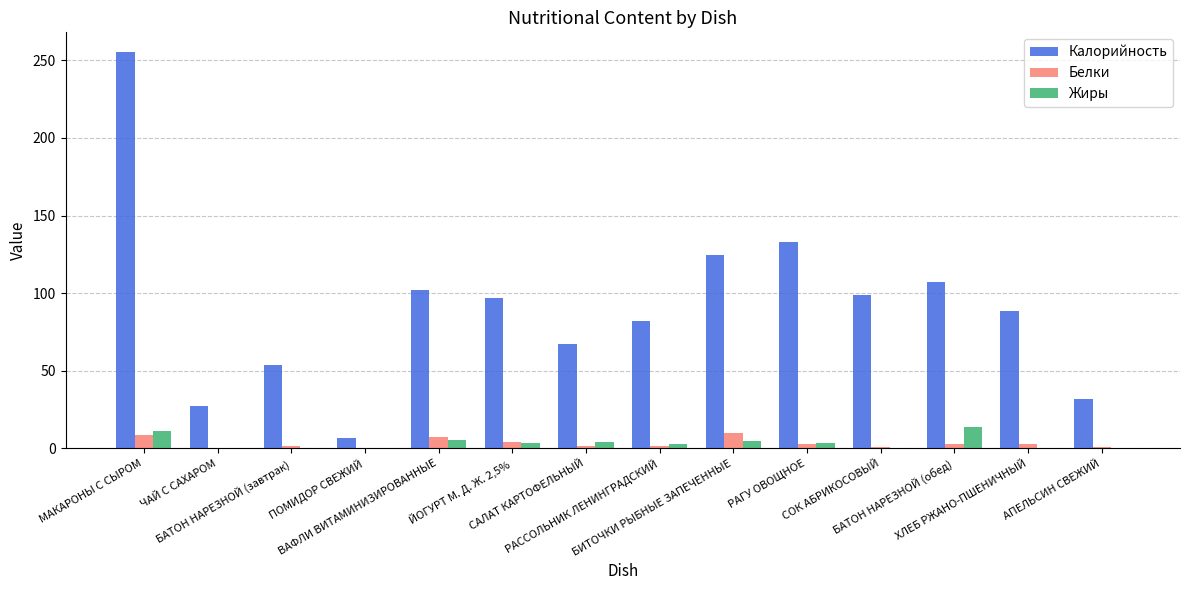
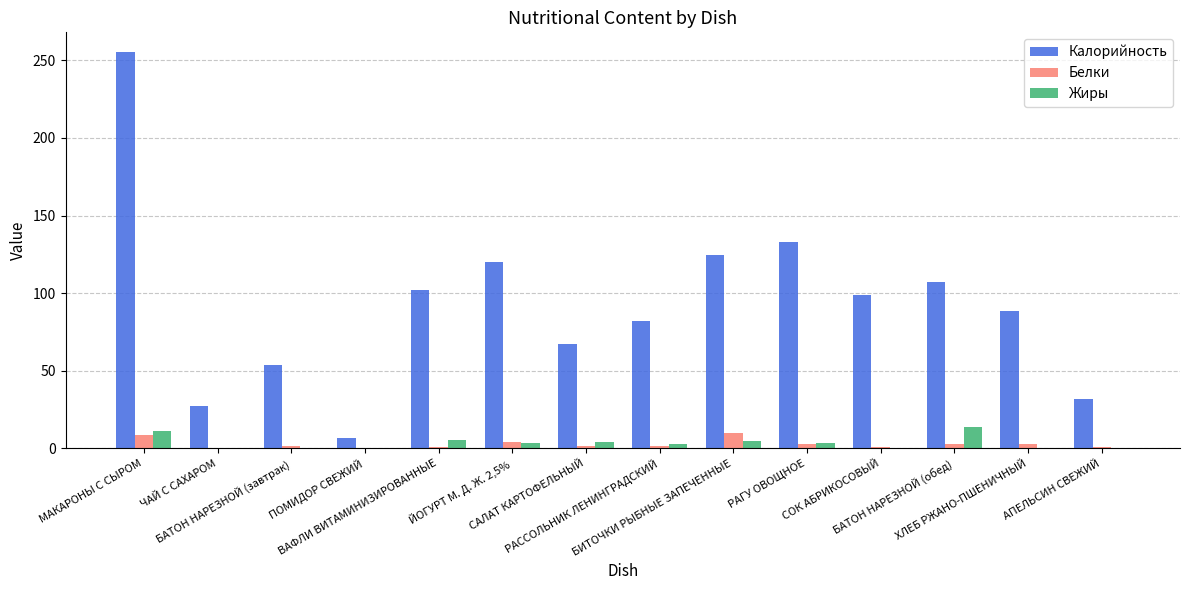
  {
    "Калорийность": {
      "МАКАРОНЫ С СЫРОМ": 255,
      "ЧАЙ С САХАРОМ": 27,
      "БАТОН НАРЕЗНОЙ (завтрак)": 54,
      "ПОМИДОР СВЕЖИЙ": 7,
      "ВАФЛИ ВИТАМИНИЗИРОВАННЫЕ": 102,
-     "ЙОГУРТ М. Д. Ж. 2,5%": 97,
+     "ЙОГУРТ М. Д. Ж. 2,5%": 120,
      "САЛАТ КАРТОФЕЛЬНЫЙ": 67,
      "РАССОЛЬНИК ЛЕНИНГРАДСКИЙ": 82,
      "БИТОЧКИ РЫБНЫЕ ЗАПЕЧЕННЫЕ": 125,
      "РАГУ ОВОЩНОЕ": 133,
      "СОК АБРИКОСОВЫЙ": 99,
      "БАТОН НАРЕЗНОЙ (обед)": 107,
      "ХЛЕБ РЖАНО-ПШЕНИЧНЫЙ": 88,
      "АПЕЛЬСИН СВЕЖИЙ": 32
    },
    "Белки": {
      "МАКАРОНЫ С СЫРОМ": 9,
      "ПОМИДОР СВЕЖИЙ": 0,
-     "ВАФЛИ ВИТАМИНИЗИРОВАННЫЕ": 7,
+     "ВАФЛИ ВИТАМИНИЗИРОВАННЫЕ": 1,
      "ЙОГУРТ М. Д. Ж. 2,5%": 4,
      "БИТОЧКИ РЫБНЫЕ ЗАПЕЧЕННЫЕ": 10,
      "РАГУ ОВОЩНОЕ": 3,
      "БАТОН НАРЕЗНОЙ (обед)": 3,
      "ХЛЕБ РЖАНО-ПШЕНИЧНЫЙ": 3
    },
    "Жиры": {
      "МАКАРОНЫ С СЫРОМ": 11,
      "ЧАЙ С САХАРОМ": 0,
      "ВАФЛИ ВИТАМИНИЗИРОВАННЫЕ": 5,
      "ЙОГУРТ М. Д. Ж. 2,5%": 4,
      "САЛАТ КАРТОФЕЛЬНЫЙ": 4,
      "РАССОЛЬНИК ЛЕНИНГРАДСКИЙ": 3,
      "БИТОЧКИ РЫБНЫЕ ЗАПЕЧЕННЫЕ": 5,
      "РАГУ ОВОЩНОЕ": 3,
      "СОК АБРИКОСОВЫЙ": 0,
      "БАТОН НАРЕЗНОЙ (обед)": 14
    }
  }
